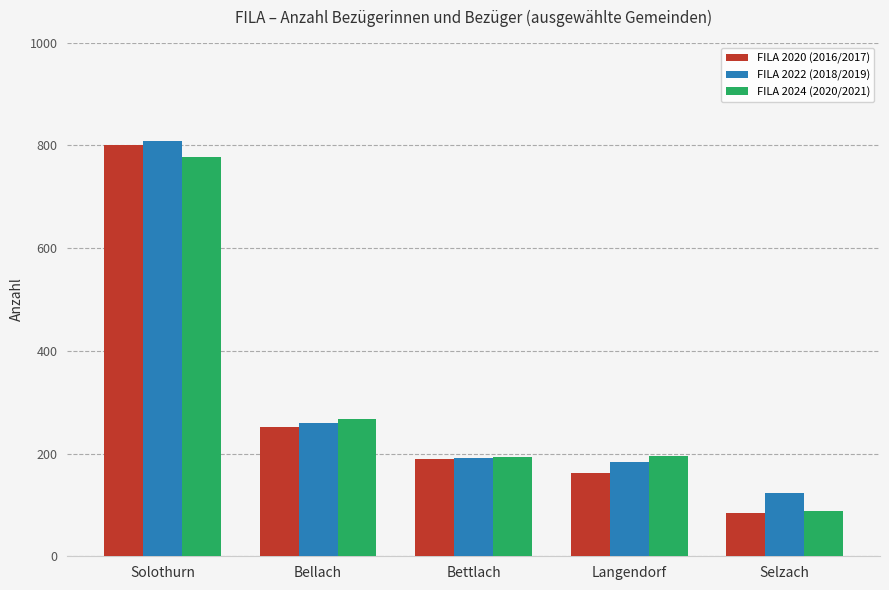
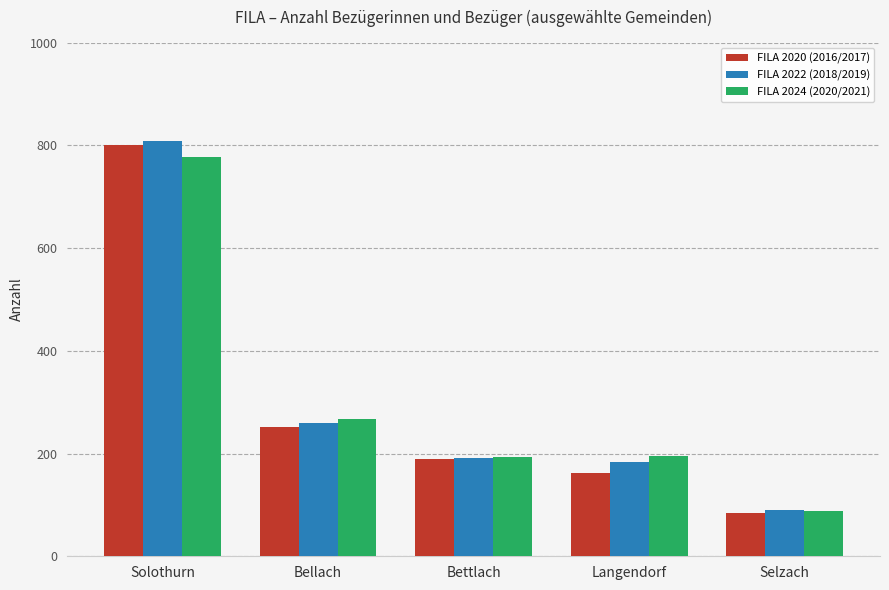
  {
    "FILA 2020 (2016/2017)": {
      "Solothurn": 800,
      "Bellach": 250,
      "Bettlach": 190,
      "Langendorf": 160,
      "Selzach": 80
    },
    "FILA 2022 (2018/2019)": {
      "Solothurn": 810,
      "Bellach": 260,
      "Bettlach": 190,
      "Langendorf": 180,
-     "Selzach": 120
+     "Selzach": 90
    },
    "FILA 2024 (2020/2021)": {
      "Solothurn": 780,
      "Bellach": 270,
      "Bettlach": 190,
      "Langendorf": 200,
      "Selzach": 90
    }
  }
